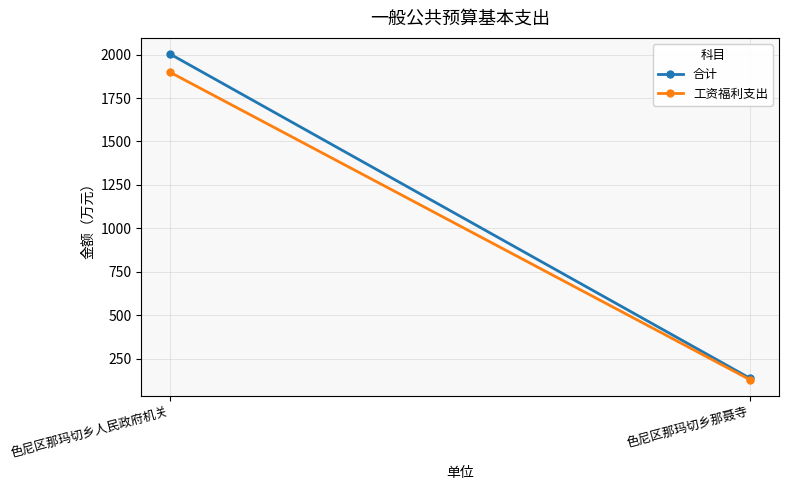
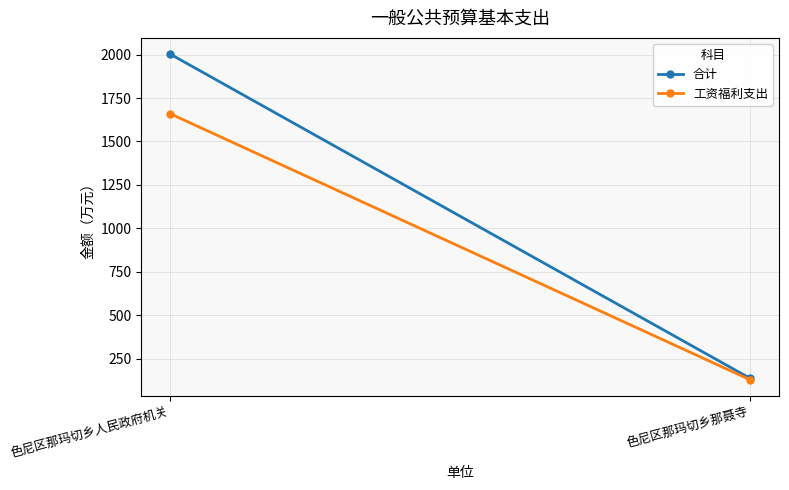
  {
    "合计": {
      "色尼区那玛切乡人民政府机关": 2000
    },
    "工资福利支出": {
-     "色尼区那玛切乡人民政府机关": 1900
+     "色尼区那玛切乡人民政府机关": 1660
    }
  }
